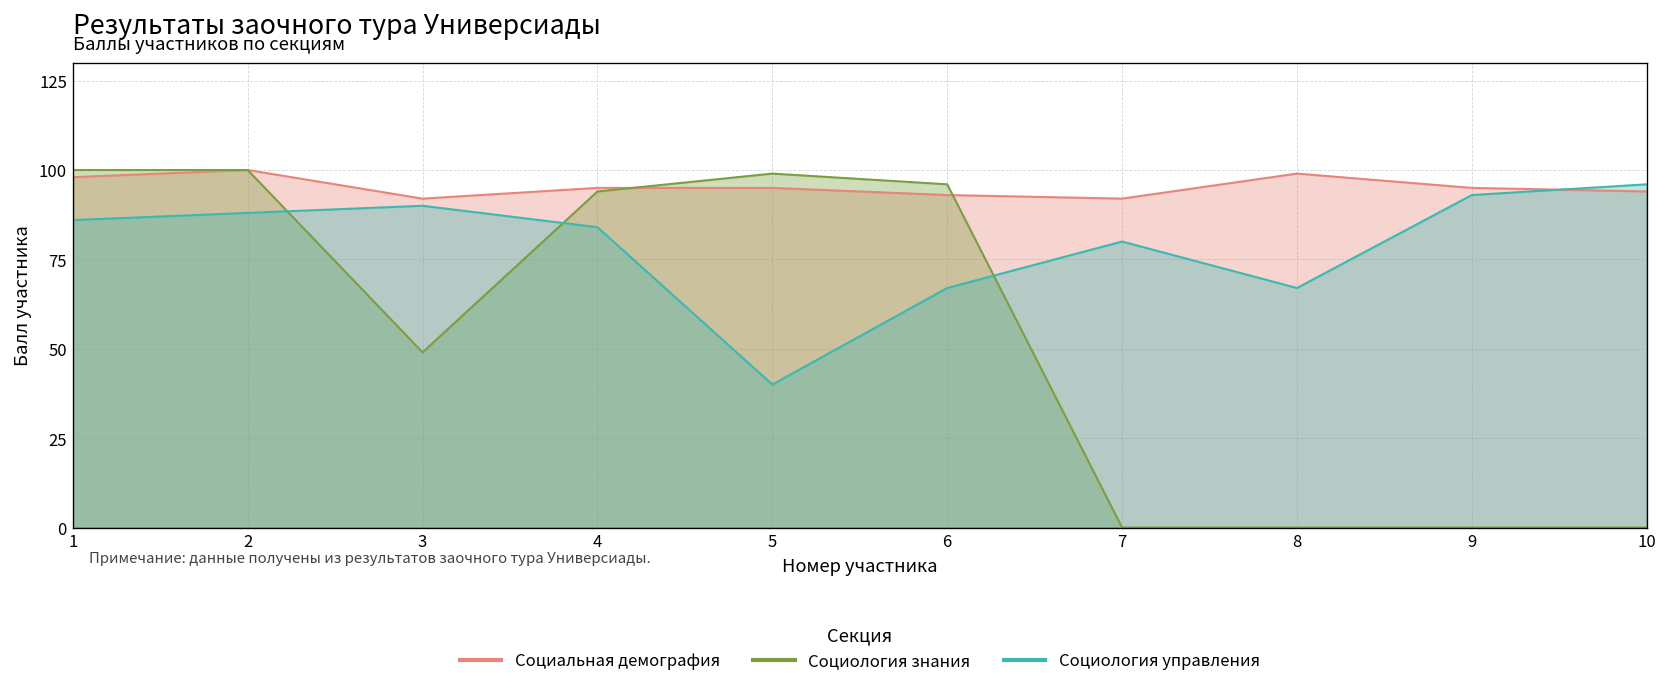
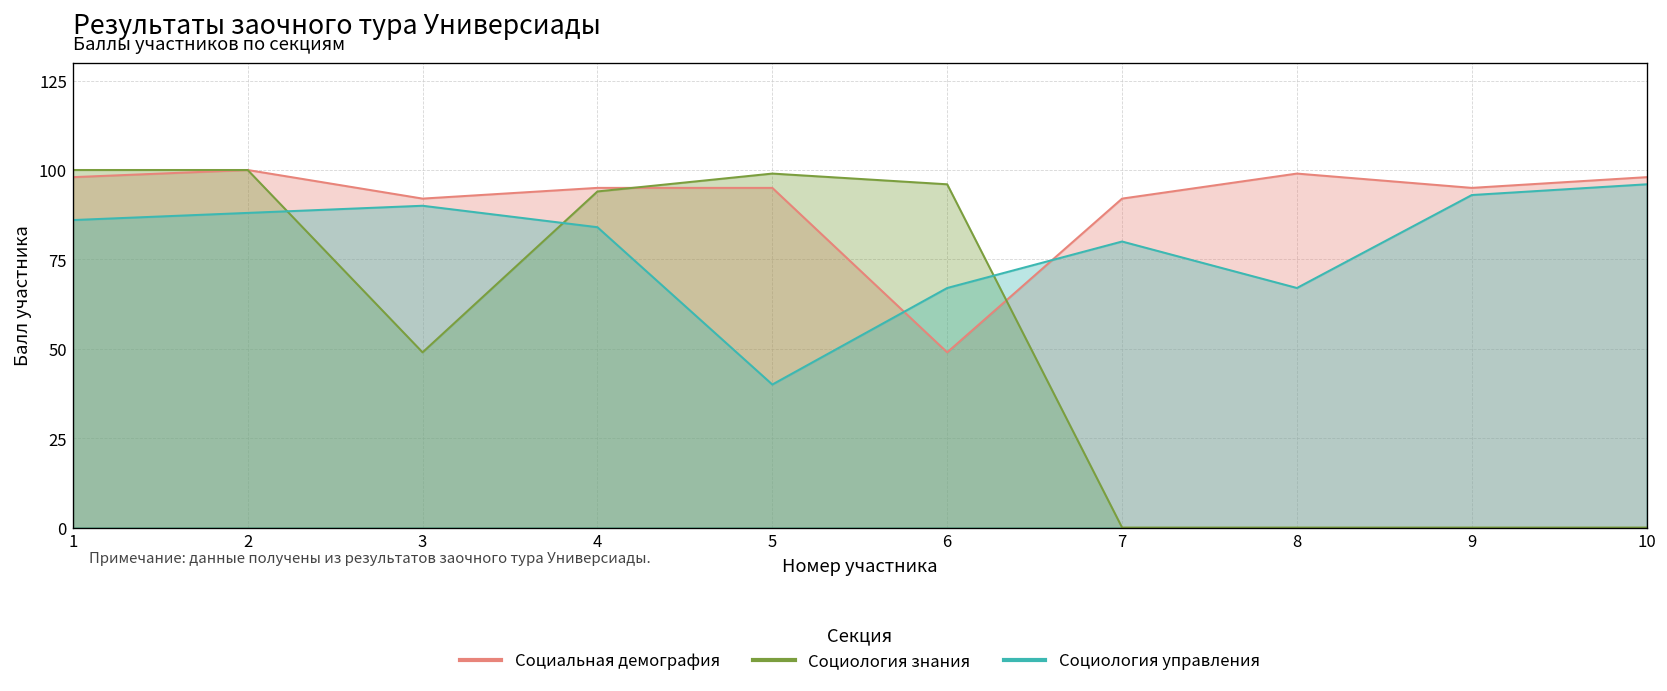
  {
    "Социальная демография": {
      "1": 98,
      "3": 92,
      "4": 95,
      "5": 95,
-     "6": 93,
+     "6": 49,
      "7": 92,
      "8": 99,
      "9": 95,
-     "10": 94
+     "10": 98
    },
    "Социология знания": {
      "1": 100,
      "3": 49,
      "4": 94,
      "5": 99,
      "6": 96,
      "7": 0,
      "8": 0,
      "9": 0,
      "10": 0
    },
    "Социология управления": {
      "1": 86,
      "2": 88,
      "3": 90,
      "4": 84,
      "5": 40,
      "6": 67,
      "7": 80,
      "8": 67,
      "9": 93,
      "10": 96
    }
  }
